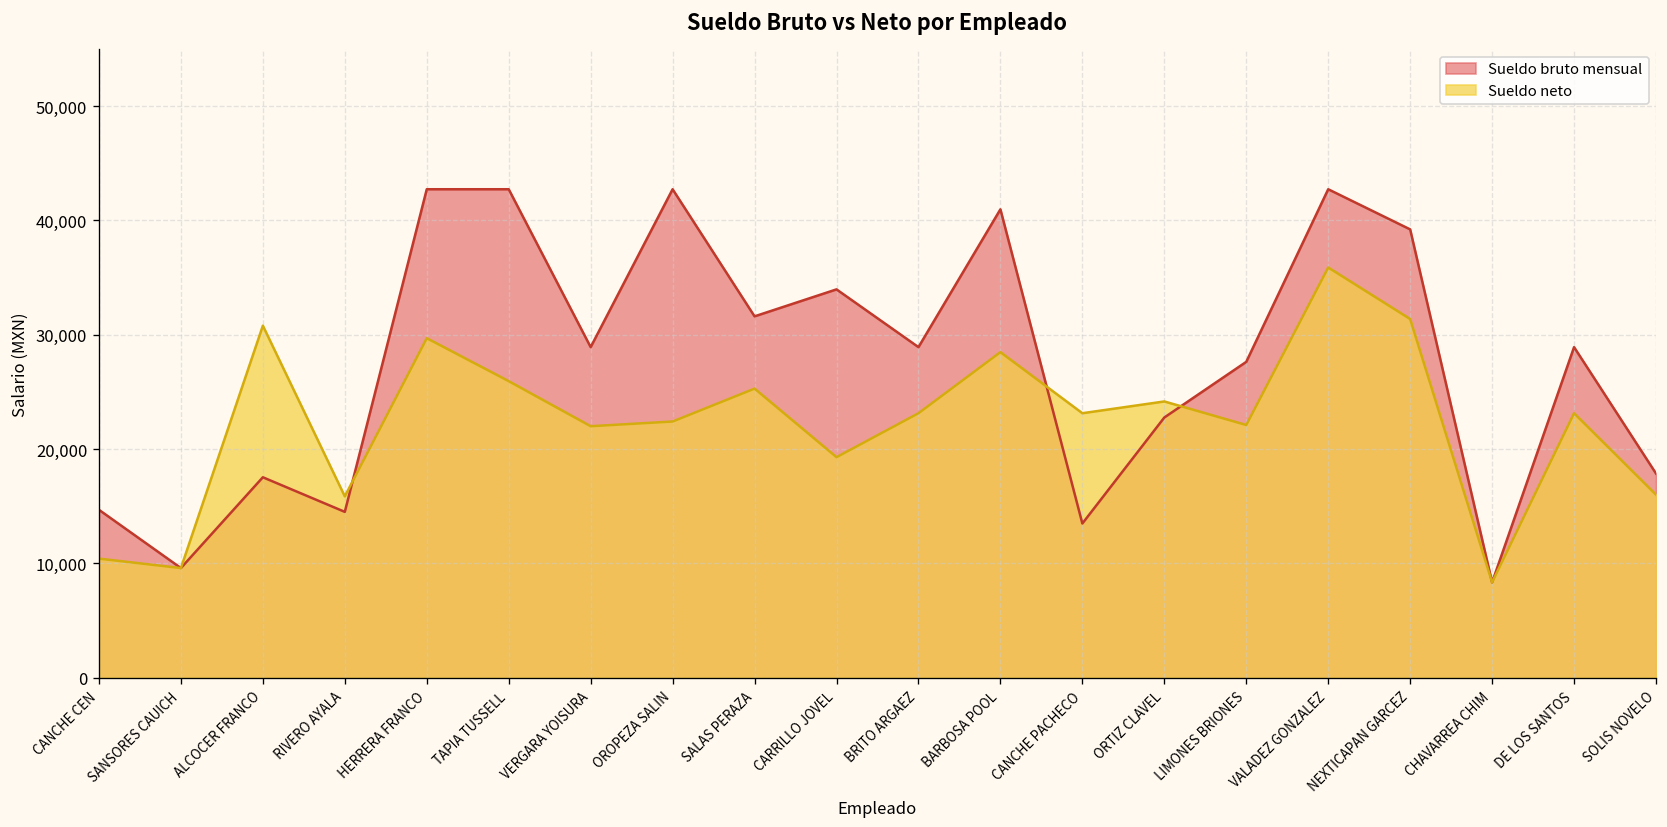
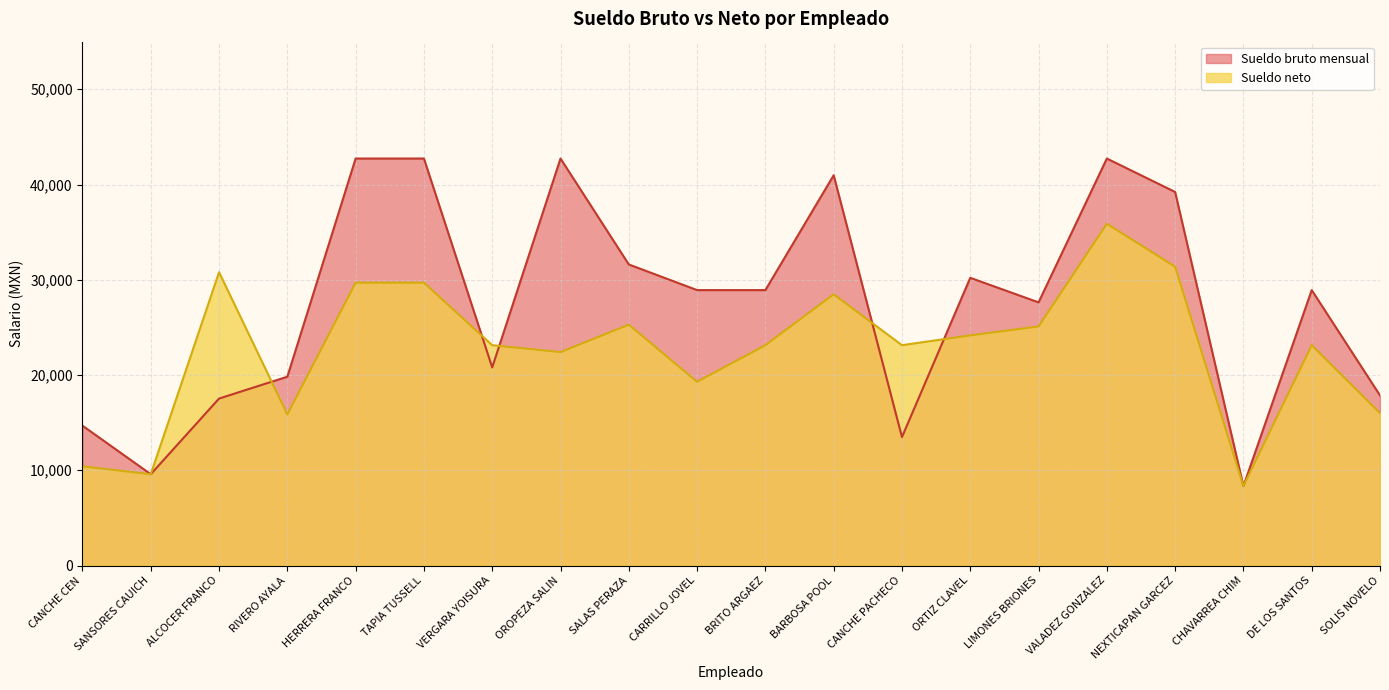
  {
    "Sueldo bruto mensual": {
      "CANCHE CEN": "15,000",
      "ALCOCER FRANCO": "18,000",
-     "RIVERO AYALA": "15,000",
+     "RIVERO AYALA": "20,000",
      "HERRERA FRANCO": "43,000",
      "TAPIA TUSSELL": "43,000",
-     "VERGARA YOISURA": "29,000",
+     "VERGARA YOISURA": "21,000",
      "OROPEZA SALIN": "43,000",
      "SALAS PERAZA": "32,000",
-     "CARRILLO JOVEL": "34,000",
+     "CARRILLO JOVEL": "29,000",
      "BRITO ARGAEZ": "29,000",
      "BARBOSA POOL": "41,000",
      "CANCHE PACHECO": "13,000",
-     "ORTIZ CLAVEL": "23,000",
+     "ORTIZ CLAVEL": "30,000",
      "LIMONES BRIONES": "28,000",
      "VALADEZ GONZALEZ": "43,000",
      "NEXTICAPAN GARCEZ": "39,000",
      "DE LOS SANTOS": "29,000",
      "SOLIS NOVELO": "18,000"
    },
    "Sueldo neto": {
      "CANCHE CEN": "10,000",
      "ALCOCER FRANCO": "31,000",
      "RIVERO AYALA": "16,000",
      "HERRERA FRANCO": "30,000",
-     "TAPIA TUSSELL": "26,000",
-     "VERGARA YOISURA": "22,000",
+     "TAPIA TUSSELL": "30,000",
+     "VERGARA YOISURA": "23,000",
      "OROPEZA SALIN": "22,000",
      "SALAS PERAZA": "25,000",
      "CARRILLO JOVEL": "19,000",
      "BRITO ARGAEZ": "23,000",
      "BARBOSA POOL": "28,000",
      "CANCHE PACHECO": "23,000",
      "ORTIZ CLAVEL": "24,000",
-     "LIMONES BRIONES": "22,000",
+     "LIMONES BRIONES": "25,000",
      "VALADEZ GONZALEZ": "36,000",
      "NEXTICAPAN GARCEZ": "31,000",
      "DE LOS SANTOS": "23,000",
      "SOLIS NOVELO": "16,000"
    }
  }
